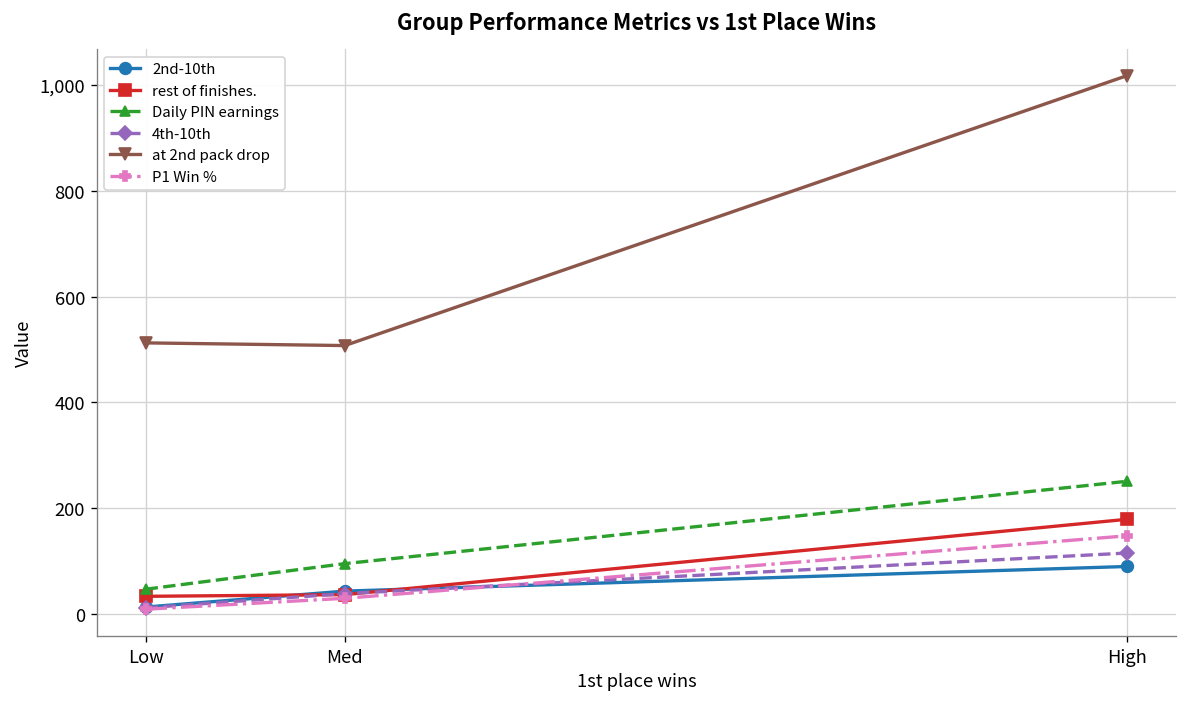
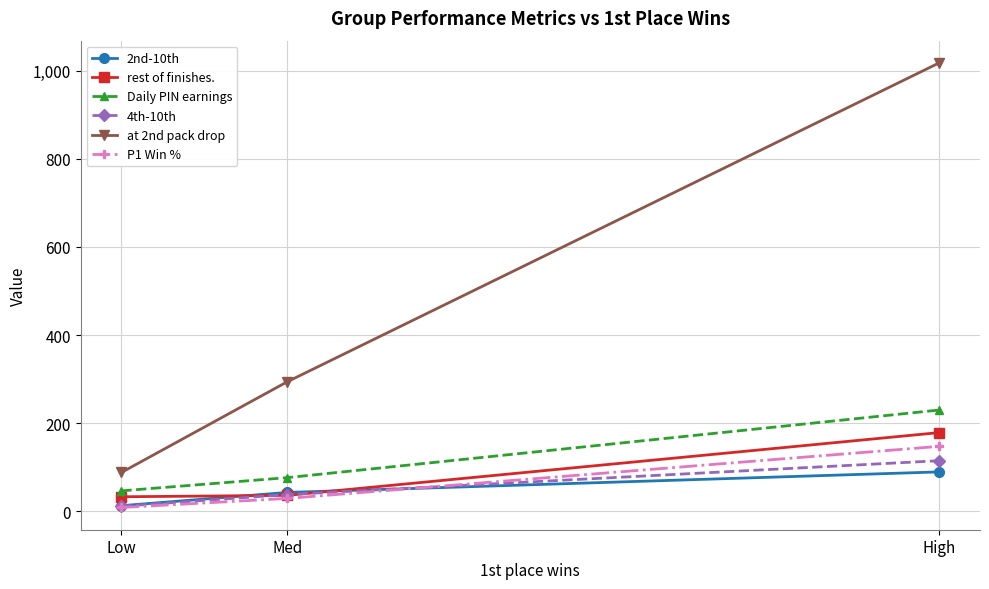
  {
    "2nd-10th": {
      "High": "90"
    },
    "rest of finishes.": {
      "Low": "30",
      "High": "180"
    },
    "Daily PIN earnings": {
      "Low": "50",
-     "Med": "90",
-     "High": "250"
+     "Med": "80",
+     "High": "230"
    },
    "4th-10th": {
      "High": "120"
    },
    "at 2nd pack drop": {
-     "Low": "510",
-     "Med": "510",
+     "Low": "90",
+     "Med": "290",
      "High": "1,020"
    },
    "P1 Win %": {
      "Med": "30",
      "High": "150"
    }
  }
